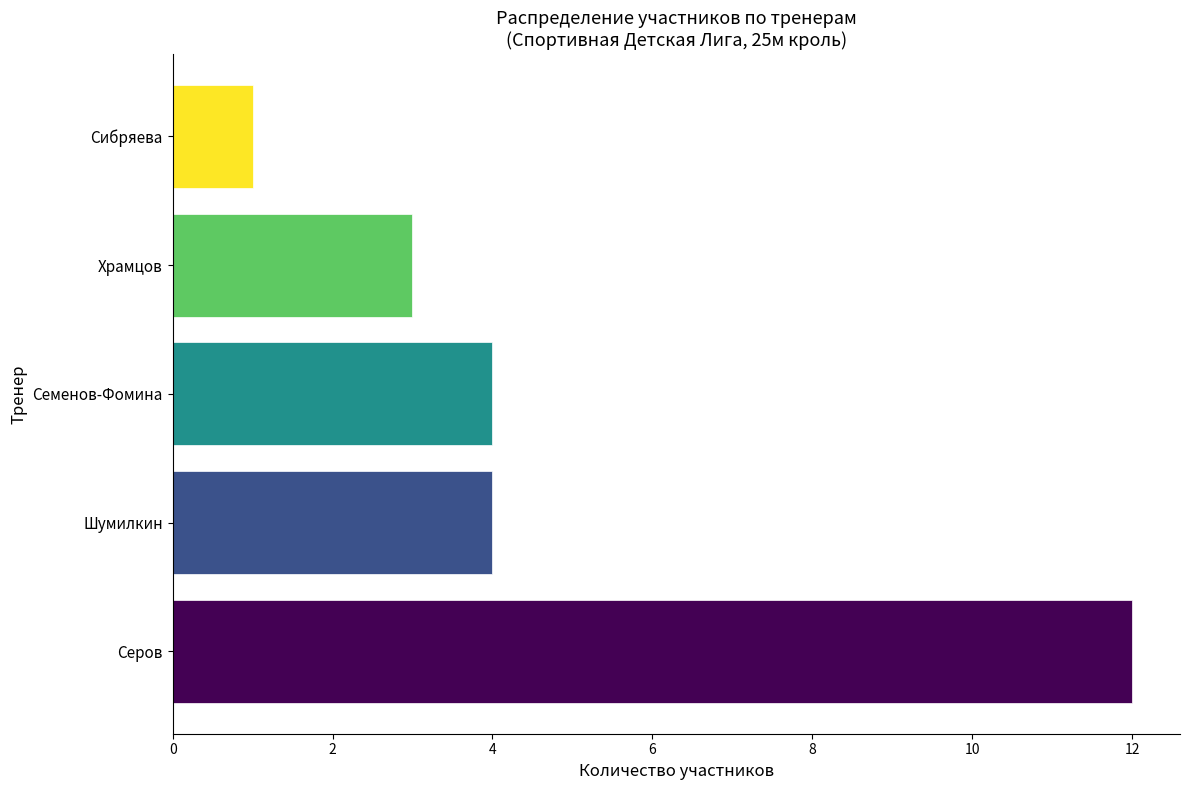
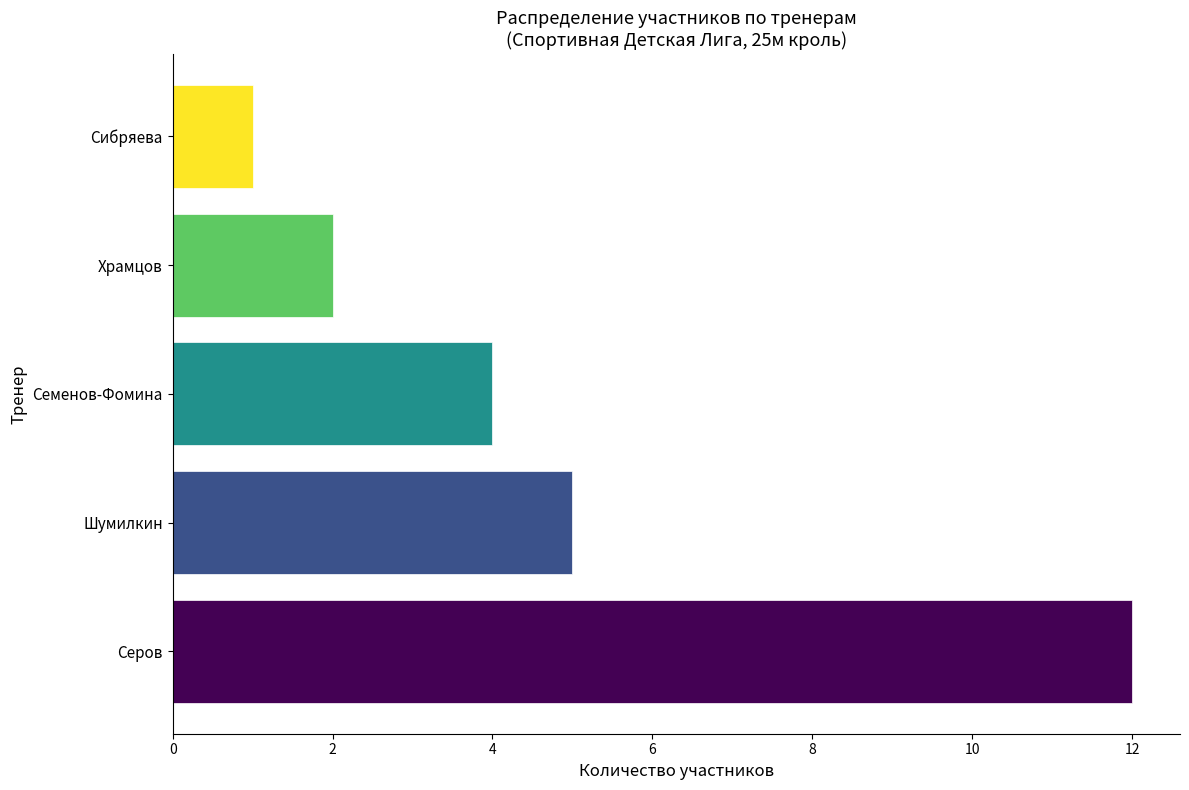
  {
    "Сибряева": 1,
-   "Храмцов": 3,
+   "Храмцов": 2,
    "Семенов-Фомина": 4,
-   "Шумилкин": 4,
+   "Шумилкин": 5,
    "Серов": 12
  }
